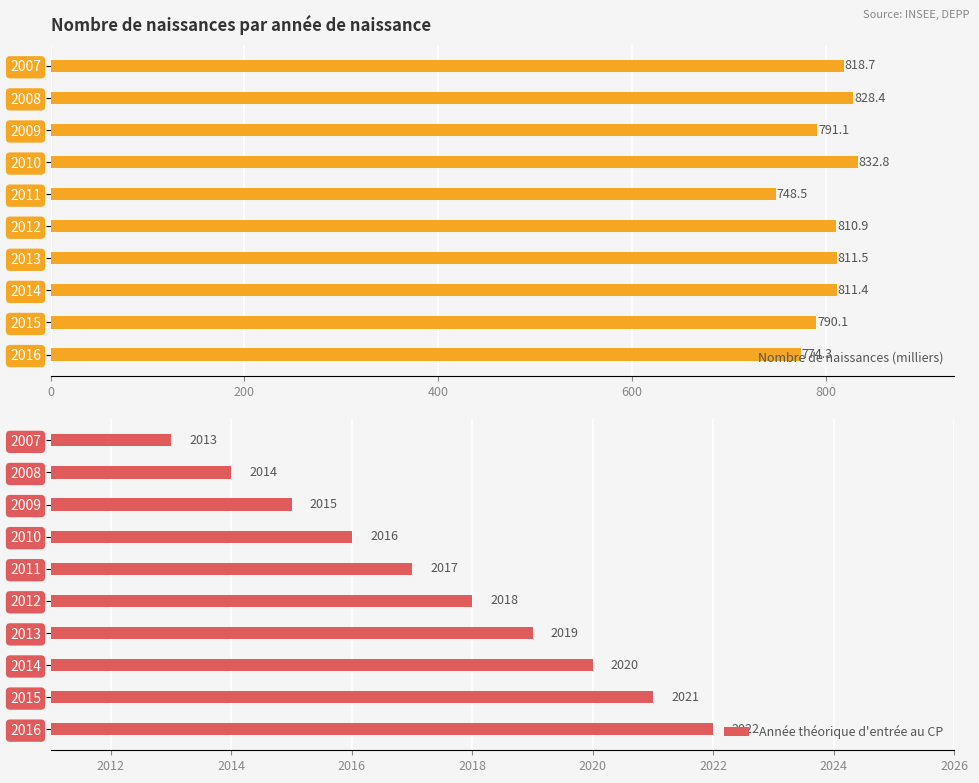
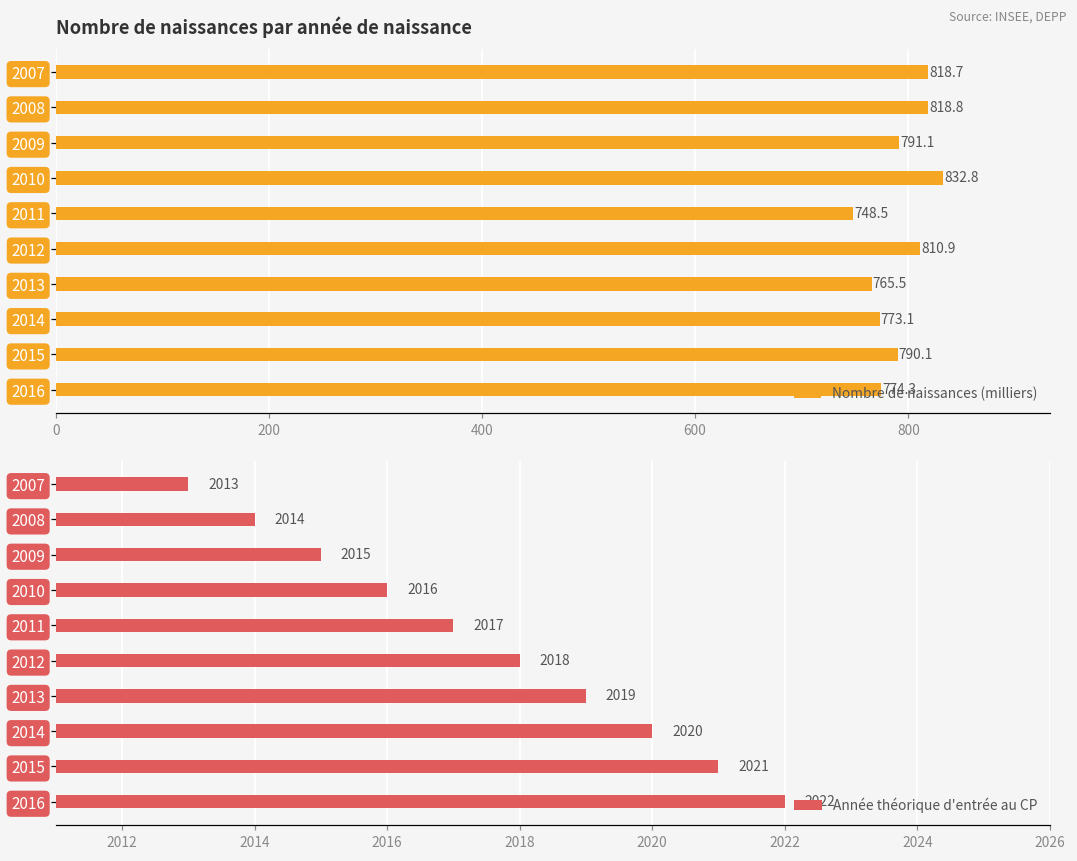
  {
    "Nombre de naissances par année de naissance": {
      "2007": 818.7,
-     "2008": 828.4,
+     "2008": 818.8,
      "2009": 791.1,
      "2010": 832.8,
      "2011": 748.5,
      "2012": 810.9,
-     "2013": 811.5,
-     "2014": 811.4,
+     "2013": 765.5,
+     "2014": 773.1,
      "2015": 790.1
    }
  }
